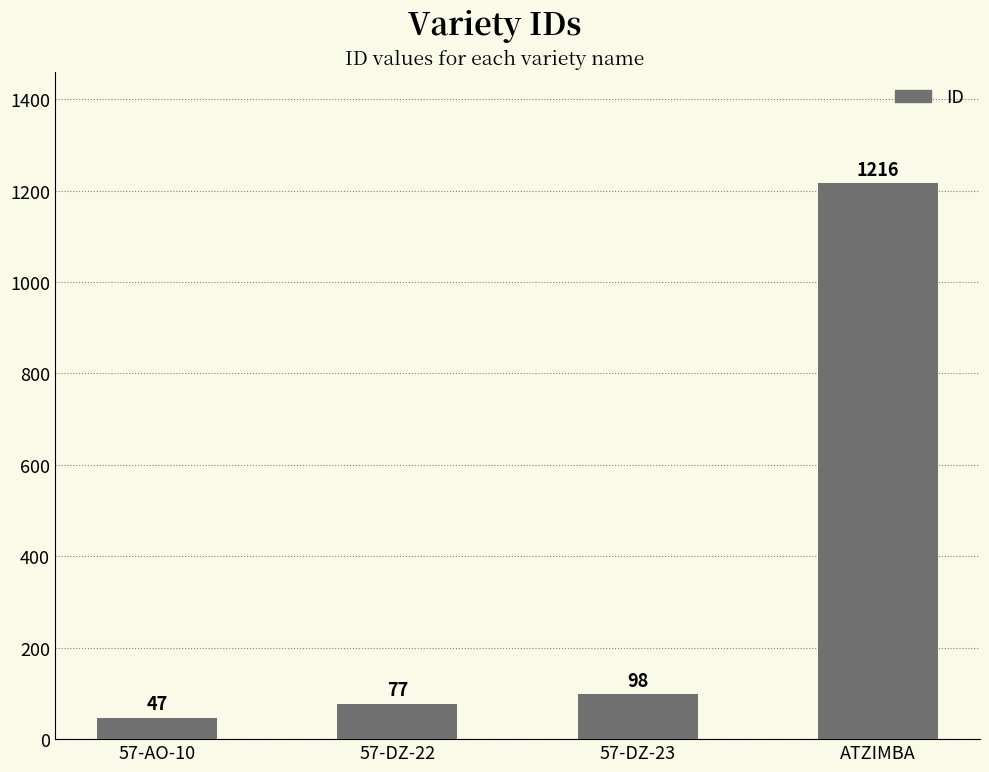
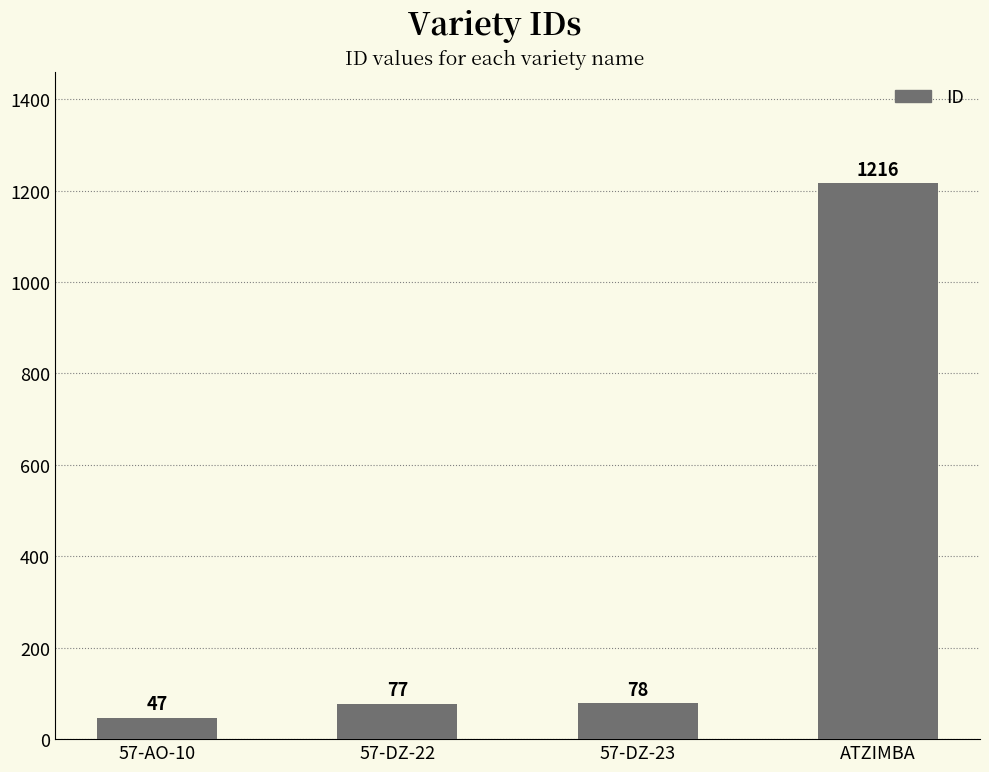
  {
    "57-AO-10": 47,
    "57-DZ-22": 77,
-   "57-DZ-23": 98,
+   "57-DZ-23": 78,
    "ATZIMBA": 1216
  }
